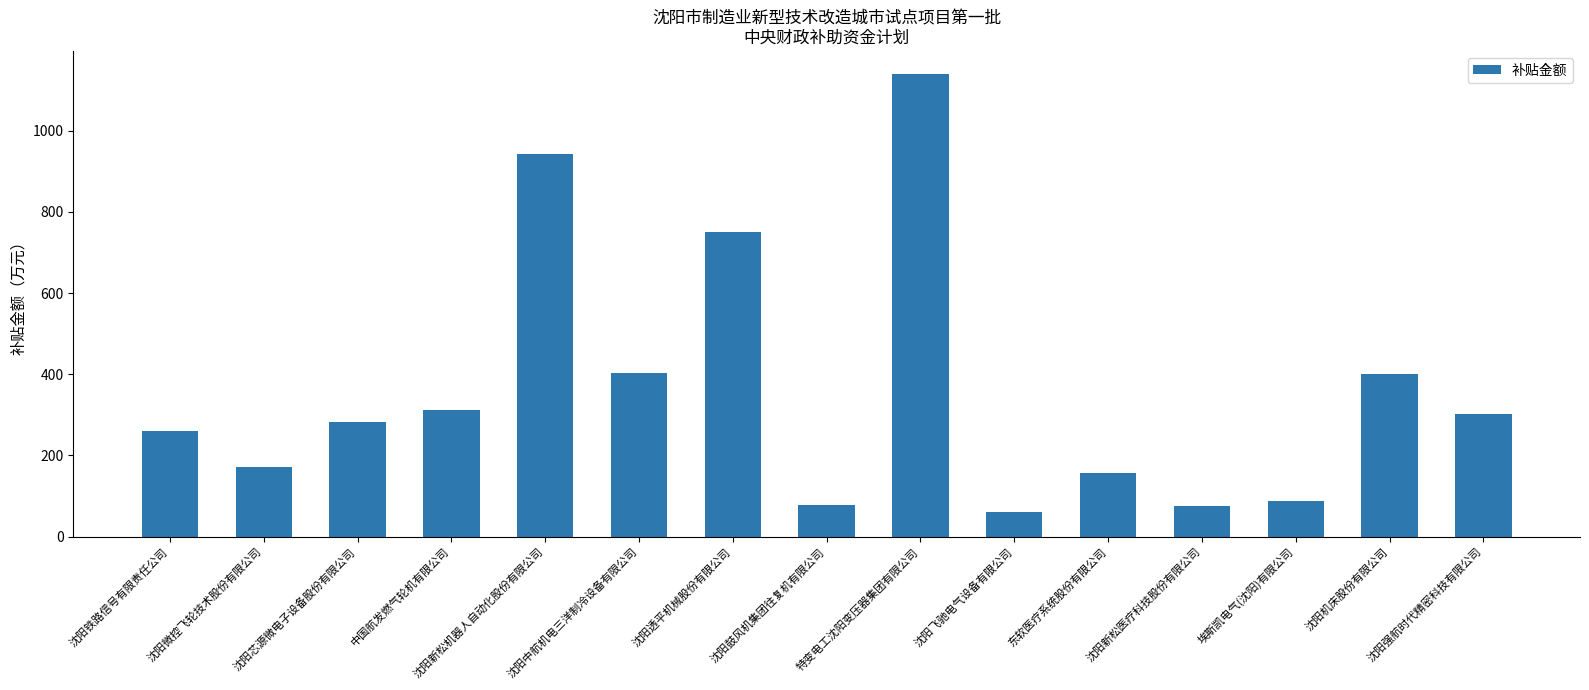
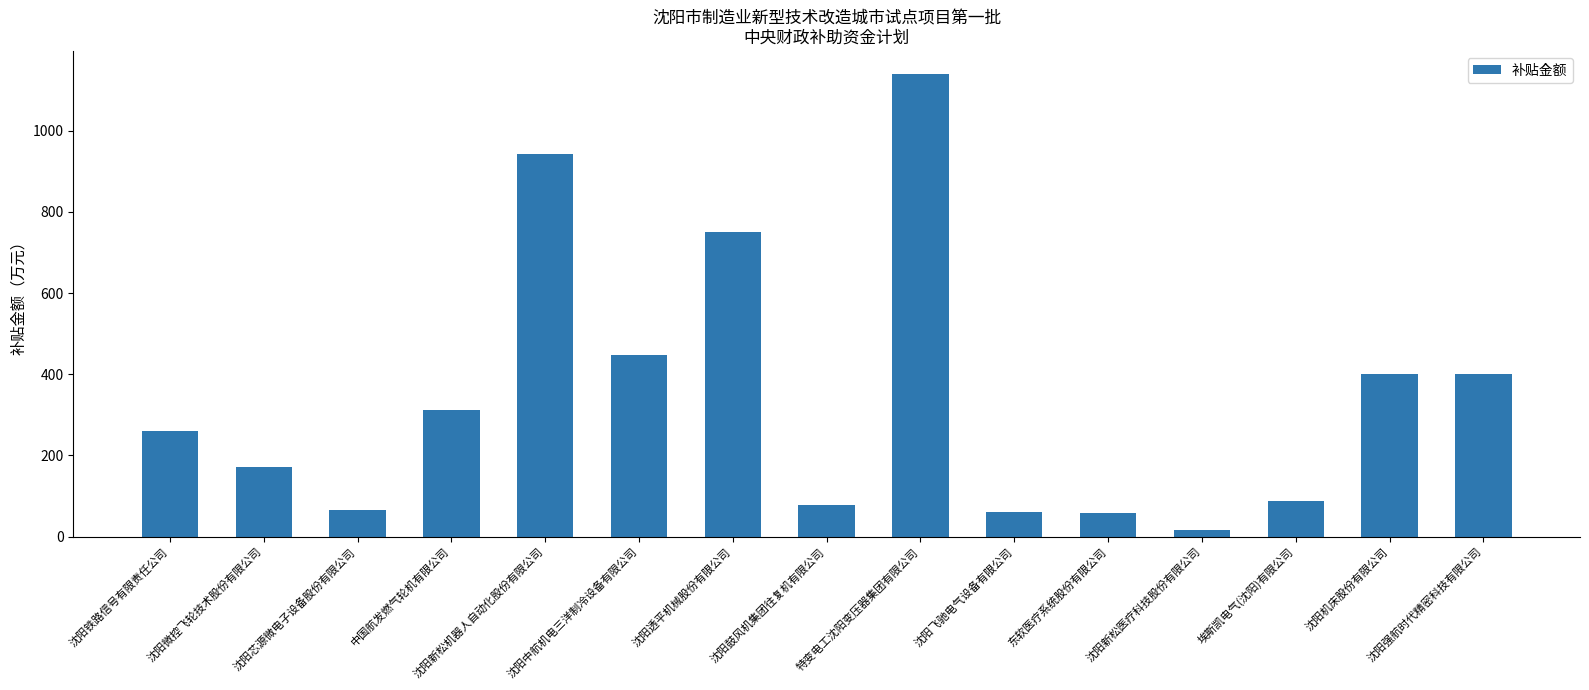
  {
    "沈阳铁路信号有限责任公司": 260,
    "沈阳微控飞轮技术股份有限公司": 170,
-   "沈阳芯源微电子设备股份有限公司": 280,
+   "沈阳芯源微电子设备股份有限公司": 70,
    "中国航发燃气轮机有限公司": 310,
    "沈阳新松机器人自动化股份有限公司": 940,
-   "沈阳中航机电三洋制冷设备有限公司": 400,
+   "沈阳中航机电三洋制冷设备有限公司": 450,
    "沈阳透平机械股份有限公司": 750,
    "沈阳鼓风机集团往复机有限公司": 80,
    "特变电工沈阳变压器集团有限公司": 1140,
    "沈阳飞驰电气设备有限公司": 60,
-   "东软医疗系统股份有限公司": 160,
-   "沈阳新松医疗科技股份有限公司": 80,
+   "东软医疗系统股份有限公司": 60,
+   "沈阳新松医疗科技股份有限公司": 20,
    "埃斯凯电气(沈阳)有限公司": 90,
    "沈阳机床股份有限公司": 400,
-   "沈阳强航时代精密科技有限公司": 300
+   "沈阳强航时代精密科技有限公司": 400
  }
